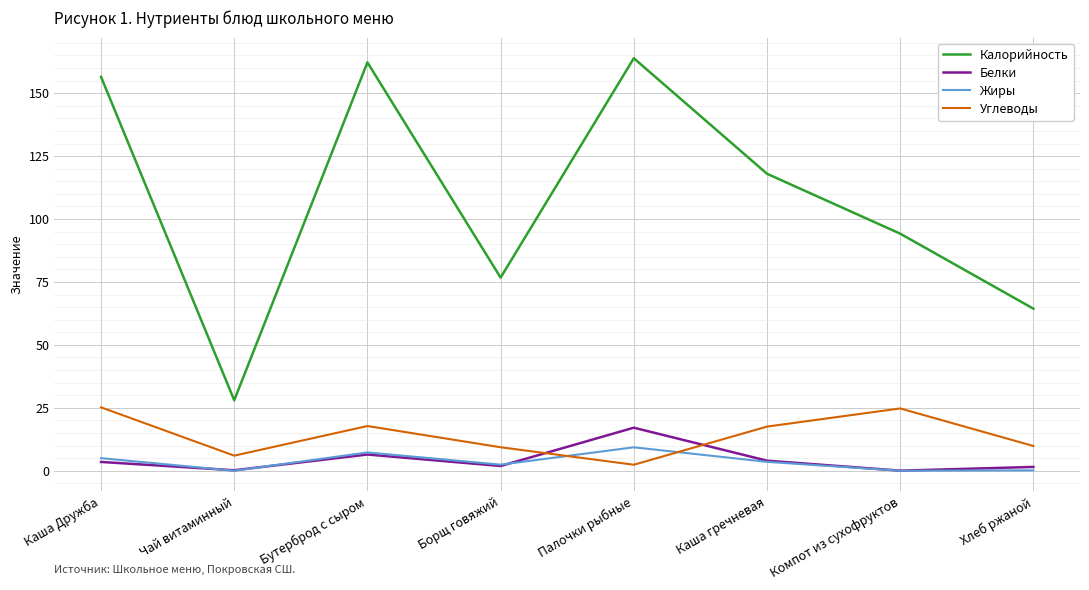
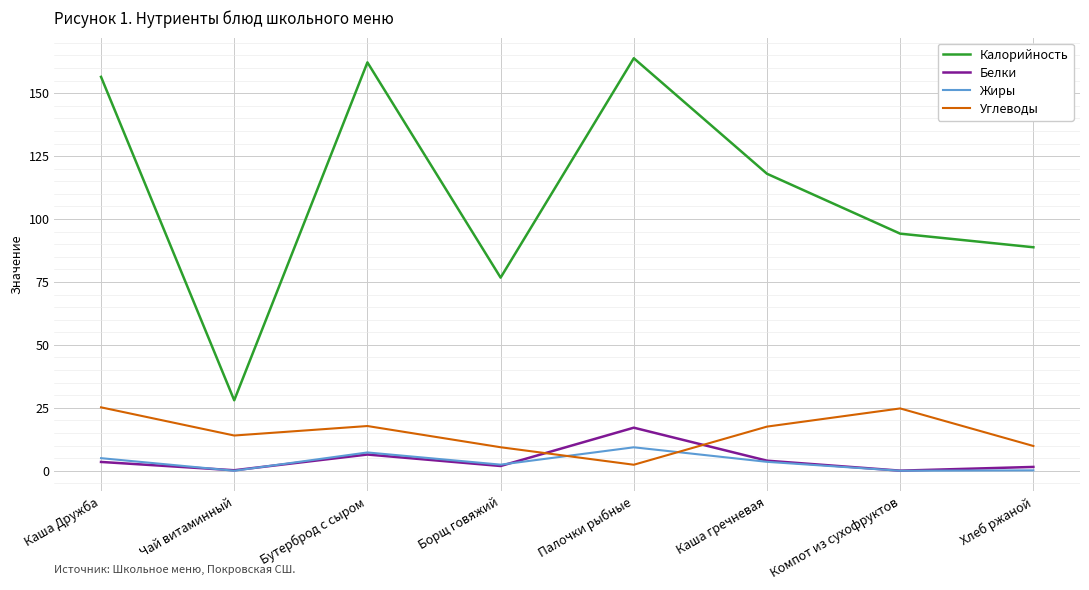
  {
    "Калорийность": {
      "Каша Дружба": 157,
      "Чай витаминный": 28,
      "Бутерброд с сыром": 162,
      "Борщ говяжий": 77,
      "Палочки рыбные": 164,
      "Каша гречневая": 118,
      "Компот из сухофруктов": 94,
-     "Хлеб ржаной": 64
+     "Хлеб ржаной": 89
    },
    "Белки": {
      "Каша Дружба": 4,
      "Палочки рыбные": 17,
      "Хлеб ржаной": 2
    },
    "Жиры": {
      "Каша Дружба": 5,
      "Палочки рыбные": 9,
      "Хлеб ржаной": 0
    },
    "Углеводы": {
      "Каша Дружба": 25,
-     "Чай витаминный": 6,
+     "Чай витаминный": 14,
      "Бутерброд с сыром": 18,
      "Борщ говяжий": 9,
      "Палочки рыбные": 2,
      "Каша гречневая": 18,
      "Компот из сухофруктов": 25,
      "Хлеб ржаной": 10
    }
  }
